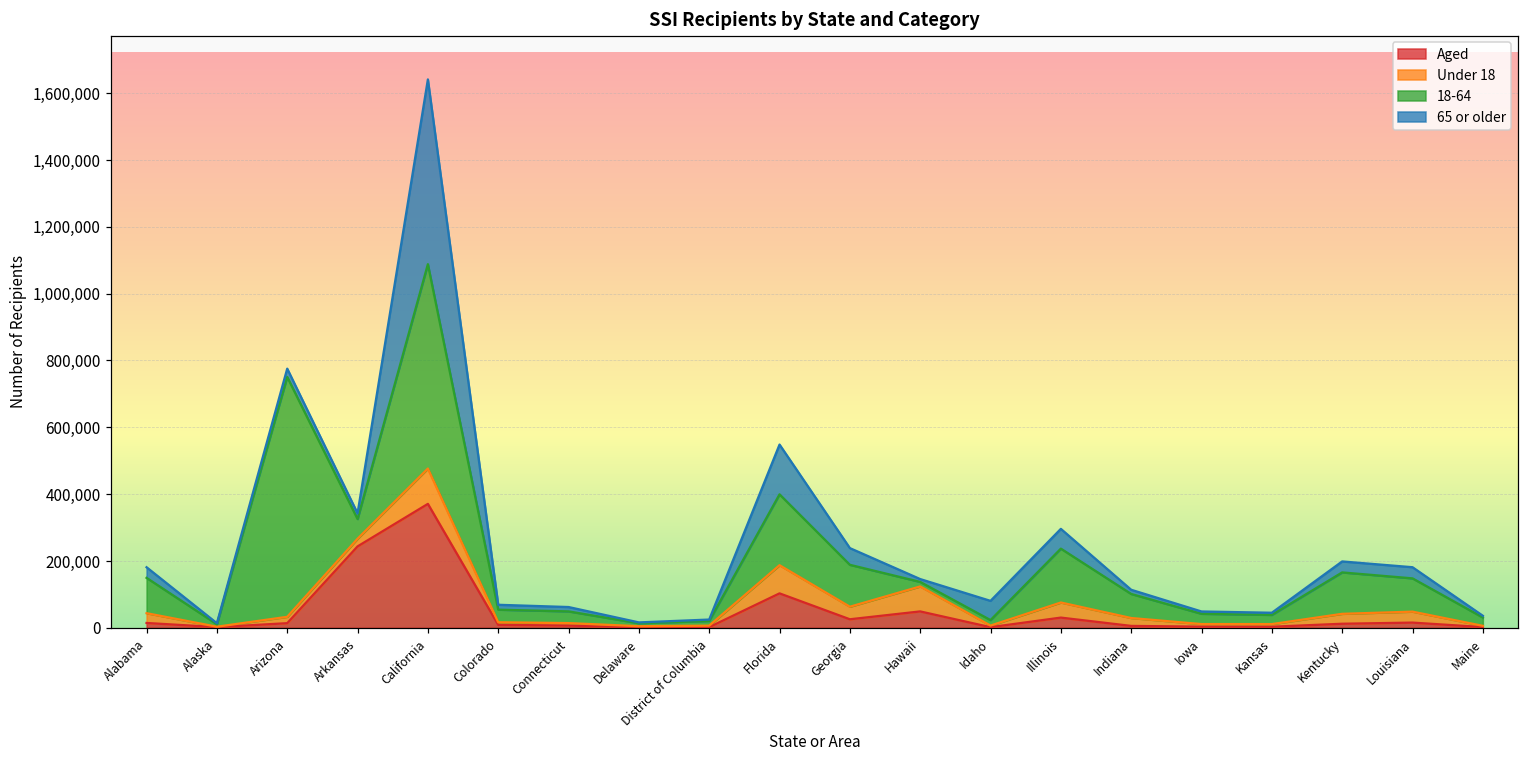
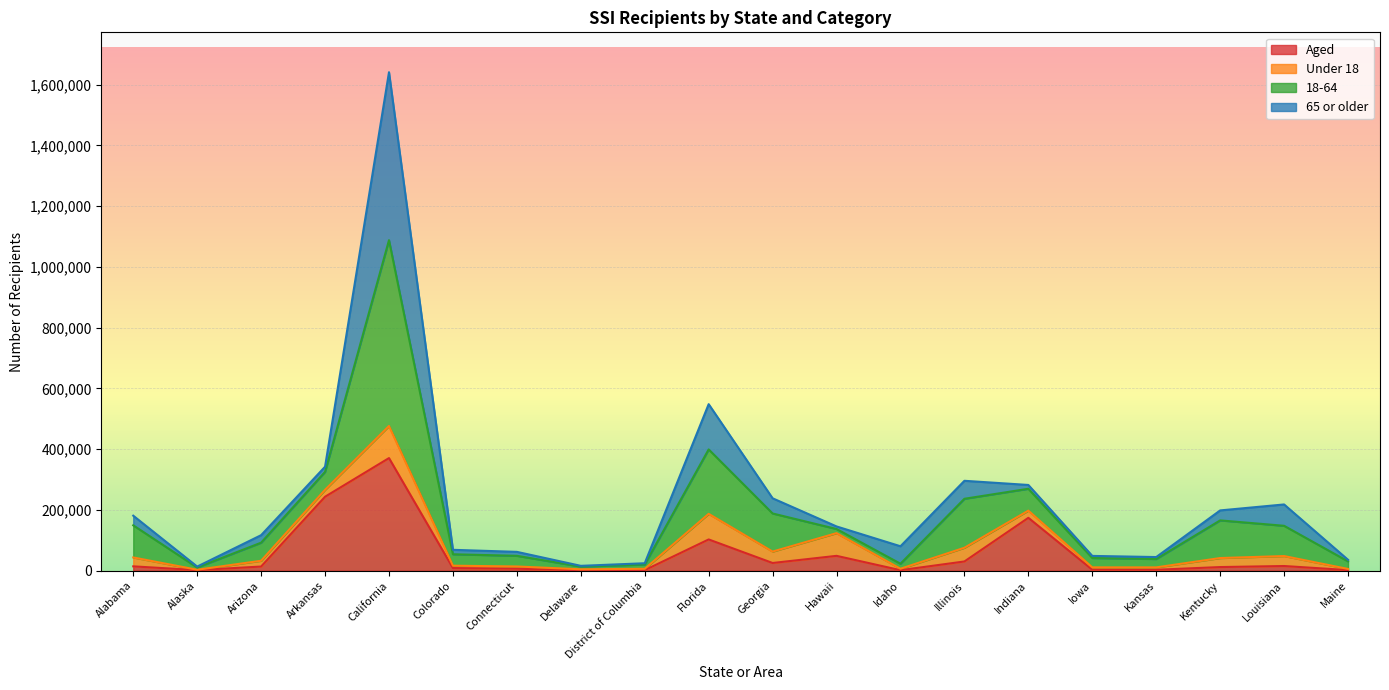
  {
    "Aged": {
      "Alabama": "10,000",
      "Arizona": "10,000",
      "Arkansas": "240,000",
      "California": "370,000",
      "Florida": "100,000",
      "Georgia": "30,000",
      "Hawaii": "50,000",
      "Illinois": "30,000",
-     "Indiana": "10,000",
+     "Indiana": "170,000",
      "Kentucky": "10,000",
      "Louisiana": "20,000"
    },
    "Under 18": {
      "Alabama": "30,000",
      "Arizona": "20,000",
      "Arkansas": "20,000",
      "California": "110,000",
      "Florida": "80,000",
      "Georgia": "40,000",
      "Hawaii": "70,000",
      "Illinois": "50,000",
      "Indiana": "20,000",
      "Kentucky": "30,000",
      "Louisiana": "30,000"
    },
    "18-64": {
      "Alabama": "110,000",
-     "Arizona": "720,000",
+     "Arizona": "60,000",
      "Arkansas": "60,000",
      "California": "610,000",
      "Colorado": "40,000",
      "Connecticut": "40,000",
      "Florida": "210,000",
      "Georgia": "130,000",
      "Hawaii": "10,000",
      "Idaho": "20,000",
      "Illinois": "160,000",
      "Indiana": "70,000",
      "Kentucky": "120,000",
      "Louisiana": "100,000"
    },
    "65 or older": {
      "Alabama": "30,000",
      "Arizona": "20,000",
      "Arkansas": "20,000",
      "California": "550,000",
      "Colorado": "10,000",
      "Connecticut": "10,000",
      "Florida": "150,000",
      "Georgia": "50,000",
      "Hawaii": "10,000",
      "Idaho": "60,000",
      "Illinois": "60,000",
      "Indiana": "10,000",
      "Kentucky": "30,000",
-     "Louisiana": "30,000"
+     "Louisiana": "70,000"
    }
  }
